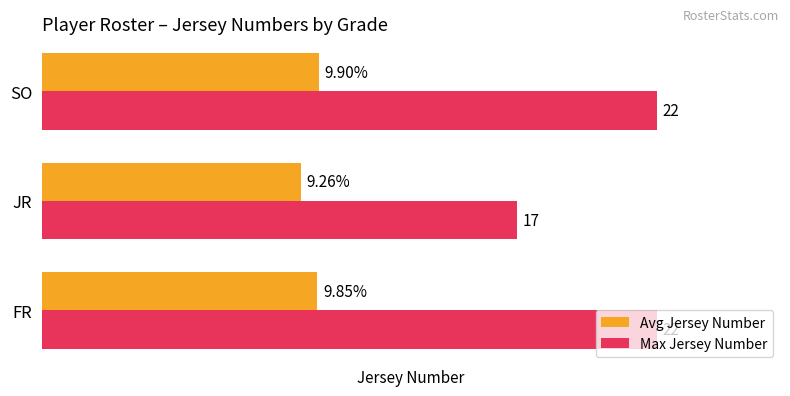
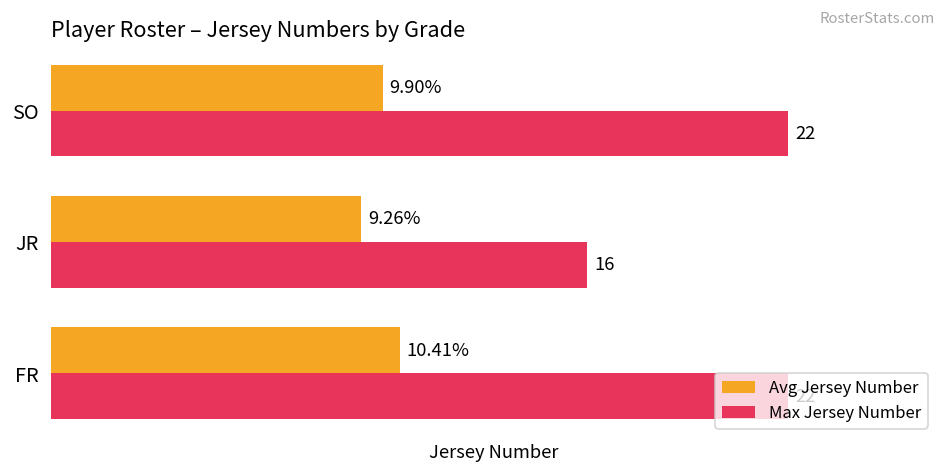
  {
    "Avg Jersey Number": {
      "SO": "9.90%",
      "JR": "9.26%",
-     "FR": "9.85%"
+     "FR": "10.41%"
    },
    "Max Jersey Number": {
      "SO": "22",
-     "JR": "17"
+     "JR": "16"
    }
  }
